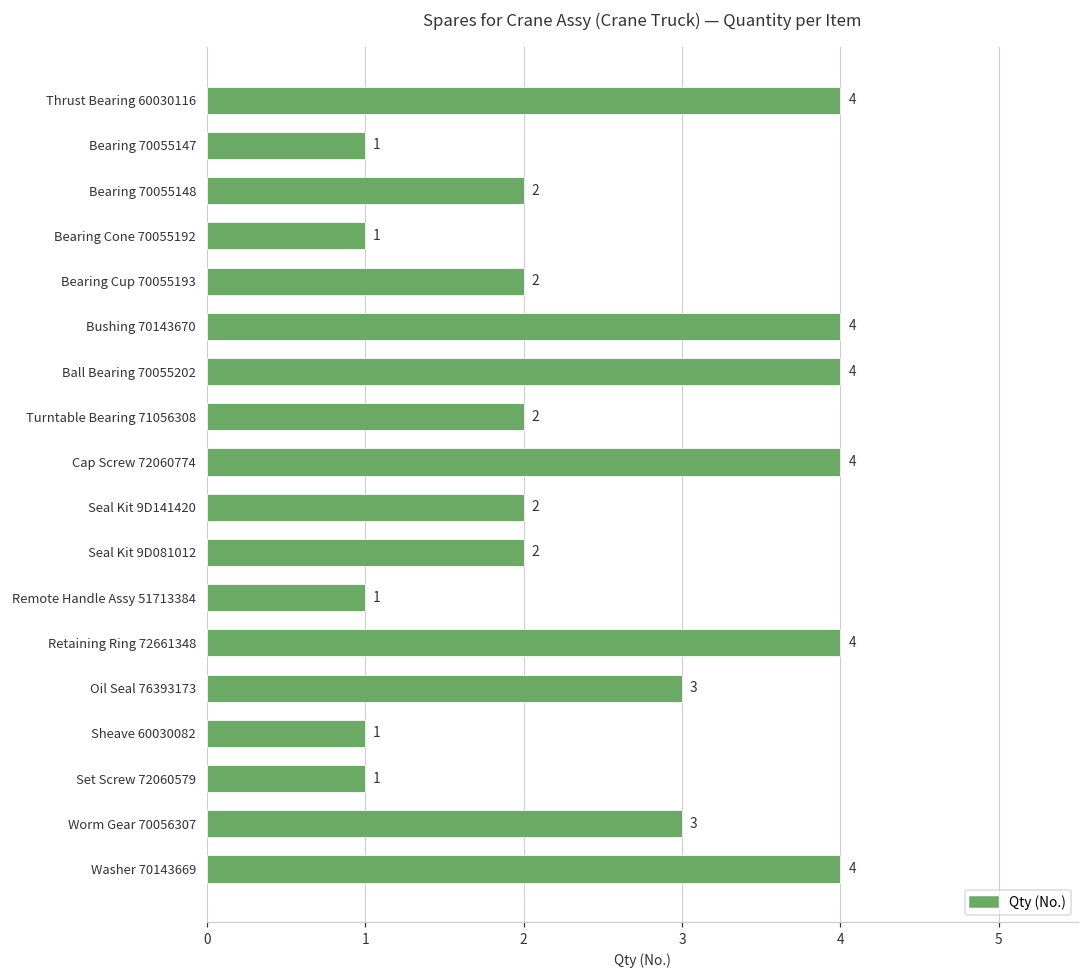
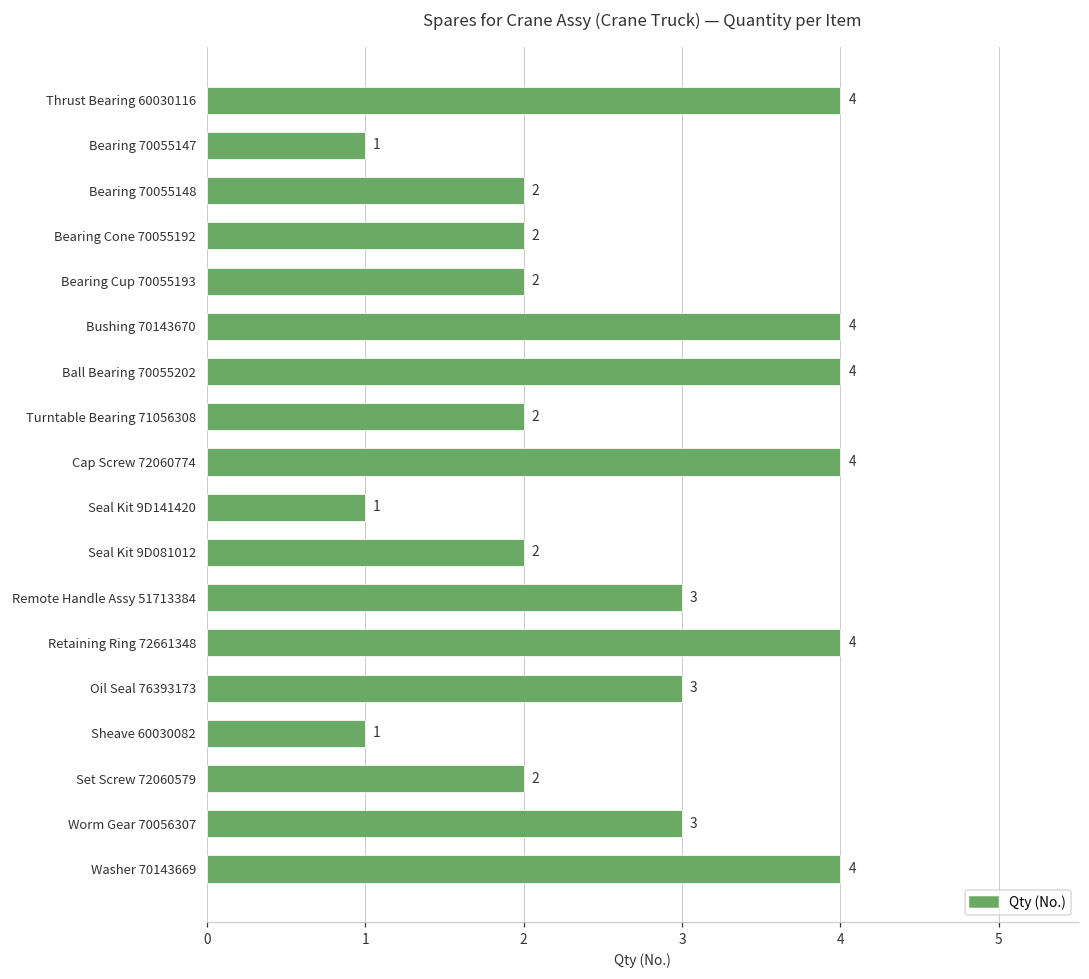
  {
    "Thrust Bearing 60030116": 4,
    "Bearing 70055147": 1,
    "Bearing 70055148": 2,
-   "Bearing Cone 70055192": 1,
+   "Bearing Cone 70055192": 2,
    "Bearing Cup 70055193": 2,
    "Bushing 70143670": 4,
    "Ball Bearing 70055202": 4,
    "Turntable Bearing 71056308": 2,
    "Cap Screw 72060774": 4,
-   "Seal Kit 9D141420": 2,
+   "Seal Kit 9D141420": 1,
    "Seal Kit 9D081012": 2,
-   "Remote Handle Assy 51713384": 1,
+   "Remote Handle Assy 51713384": 3,
    "Retaining Ring 72661348": 4,
    "Oil Seal 76393173": 3,
    "Sheave 60030082": 1,
-   "Set Screw 72060579": 1,
+   "Set Screw 72060579": 2,
    "Worm Gear 70056307": 3,
    "Washer 70143669": 4
  }
